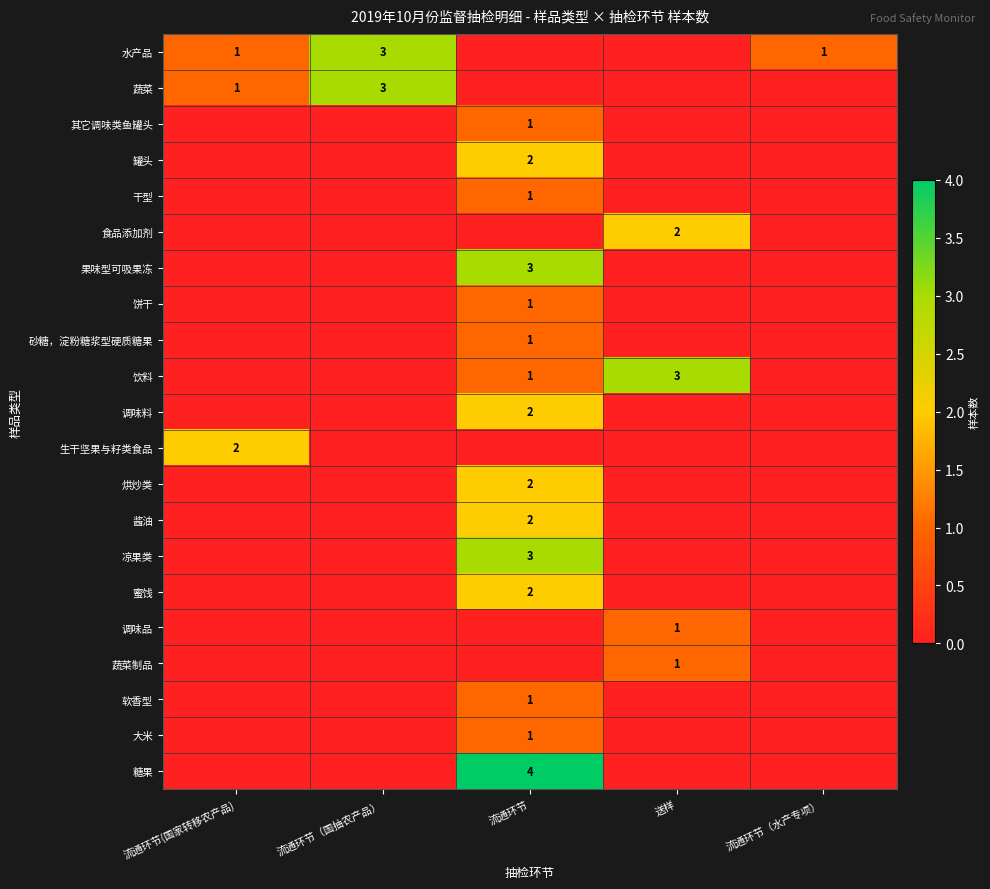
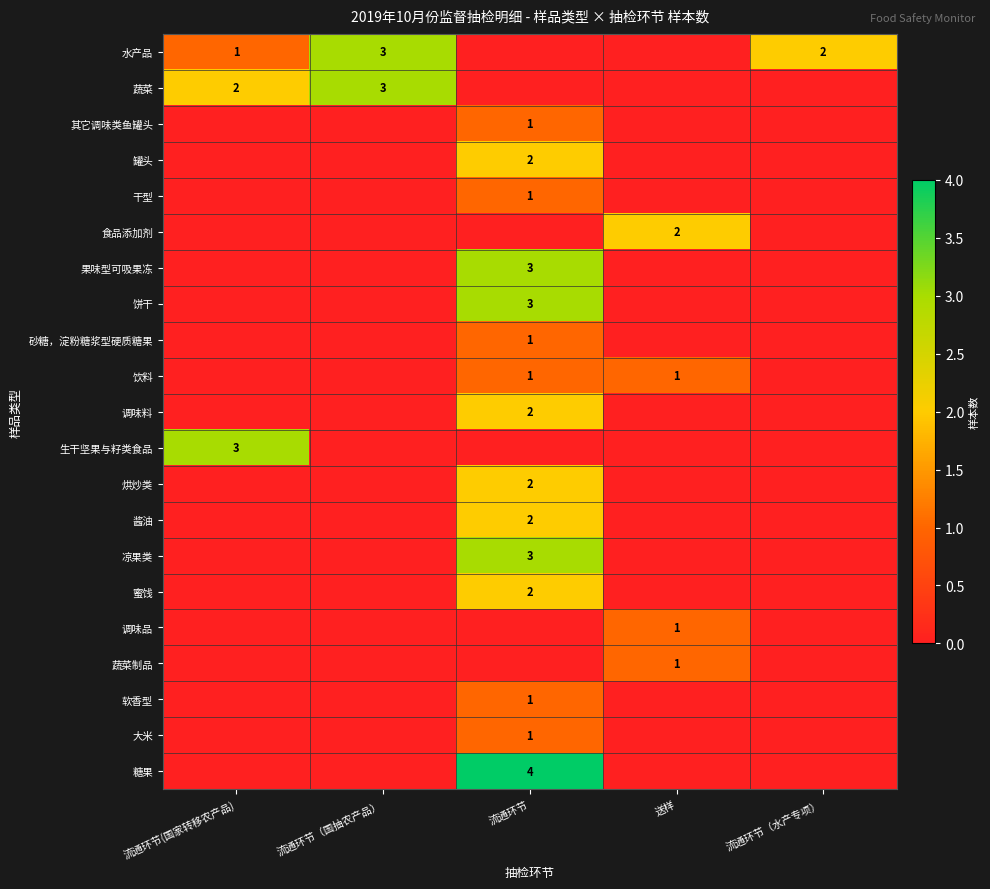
  {
    "水产品": {
      "流通环节(国家转移农产品)": 1,
      "流通环节（国抽农产品）": 3,
-     "流通环节（水产专项）": 1
+     "流通环节（水产专项）": 2
    },
    "蔬菜": {
-     "流通环节(国家转移农产品)": 1,
+     "流通环节(国家转移农产品)": 2,
      "流通环节（国抽农产品）": 3
    },
    "其它调味类鱼罐头": {
      "流通环节": 1
    },
    "罐头": {
      "流通环节": 2
    },
    "干型": {
      "流通环节": 1
    },
    "食品添加剂": {
      "送样": 2
    },
    "果味型可吸果冻": {
      "流通环节": 3
    },
    "饼干": {
-     "流通环节": 1
+     "流通环节": 3
    },
    "砂糖，淀粉糖浆型硬质糖果": {
      "流通环节": 1
    },
    "饮料": {
      "流通环节": 1,
-     "送样": 3
+     "送样": 1
    },
    "调味料": {
      "流通环节": 2
    },
    "生干坚果与籽类食品": {
-     "流通环节(国家转移农产品)": 2
+     "流通环节(国家转移农产品)": 3
    },
    "烘炒类": {
      "流通环节": 2
    },
    "酱油": {
      "流通环节": 2
    },
    "凉果类": {
      "流通环节": 3
    },
    "蜜饯": {
      "流通环节": 2
    },
    "调味品": {
      "送样": 1
    },
    "蔬菜制品": {
      "送样": 1
    },
    "软香型": {
      "流通环节": 1
    },
    "大米": {
      "流通环节": 1
    },
    "糖果": {
      "流通环节": 4
    }
  }
